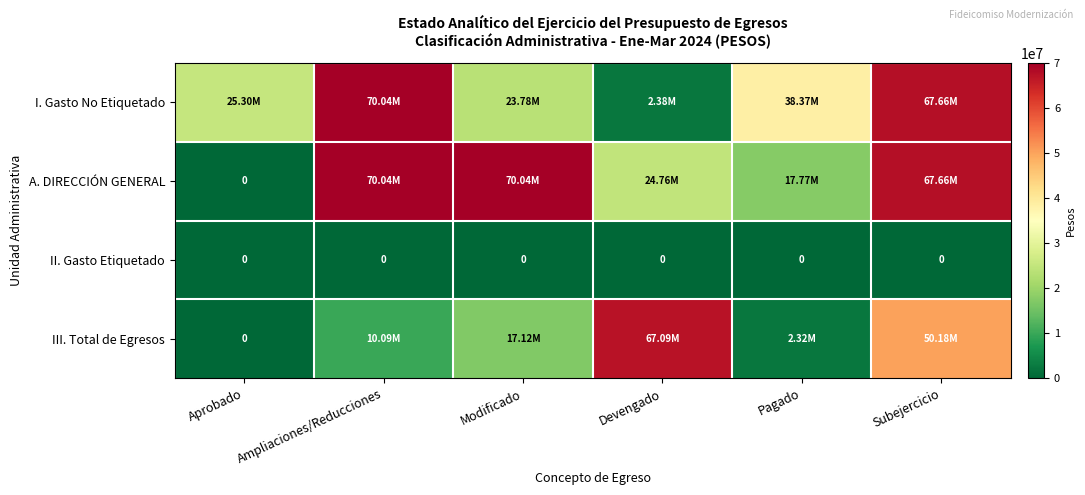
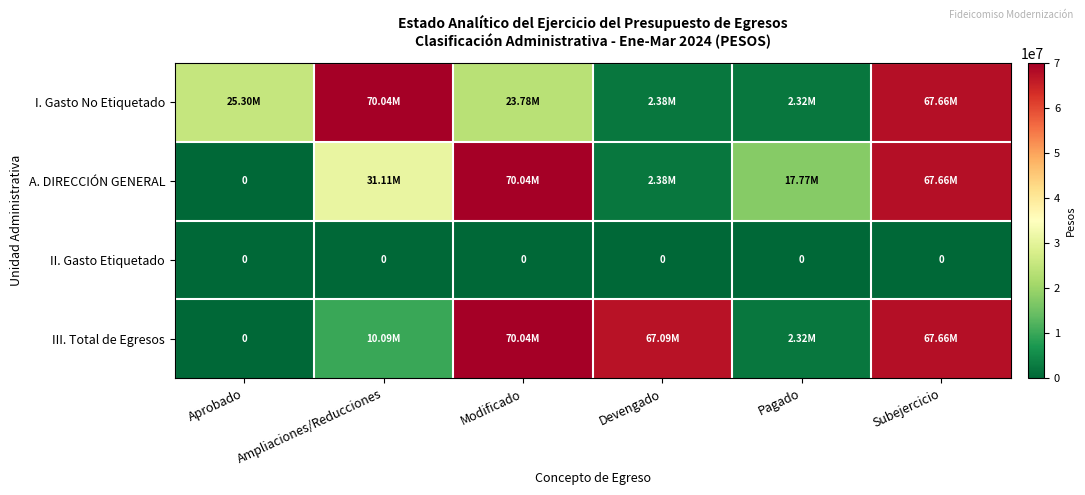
  {
    "I. Gasto No Etiquetado": {
      "Aprobado": "25.30M",
      "Ampliaciones/Reducciones": "70.04M",
      "Modificado": "23.78M",
      "Devengado": "2.38M",
-     "Pagado": "38.37M",
+     "Pagado": "2.32M",
      "Subejercicio": "67.66M"
    },
    "A. DIRECCIÓN GENERAL": {
      "Aprobado": "0",
-     "Ampliaciones/Reducciones": "70.04M",
+     "Ampliaciones/Reducciones": "31.11M",
      "Modificado": "70.04M",
-     "Devengado": "24.76M",
+     "Devengado": "2.38M",
      "Pagado": "17.77M",
      "Subejercicio": "67.66M"
    },
    "II. Gasto Etiquetado": {
      "Aprobado": "0",
      "Ampliaciones/Reducciones": "0",
      "Modificado": "0",
      "Devengado": "0",
      "Pagado": "0",
      "Subejercicio": "0"
    },
    "III. Total de Egresos": {
      "Aprobado": "0",
      "Ampliaciones/Reducciones": "10.09M",
-     "Modificado": "17.12M",
+     "Modificado": "70.04M",
      "Devengado": "67.09M",
      "Pagado": "2.32M",
-     "Subejercicio": "50.18M"
+     "Subejercicio": "67.66M"
    }
  }
